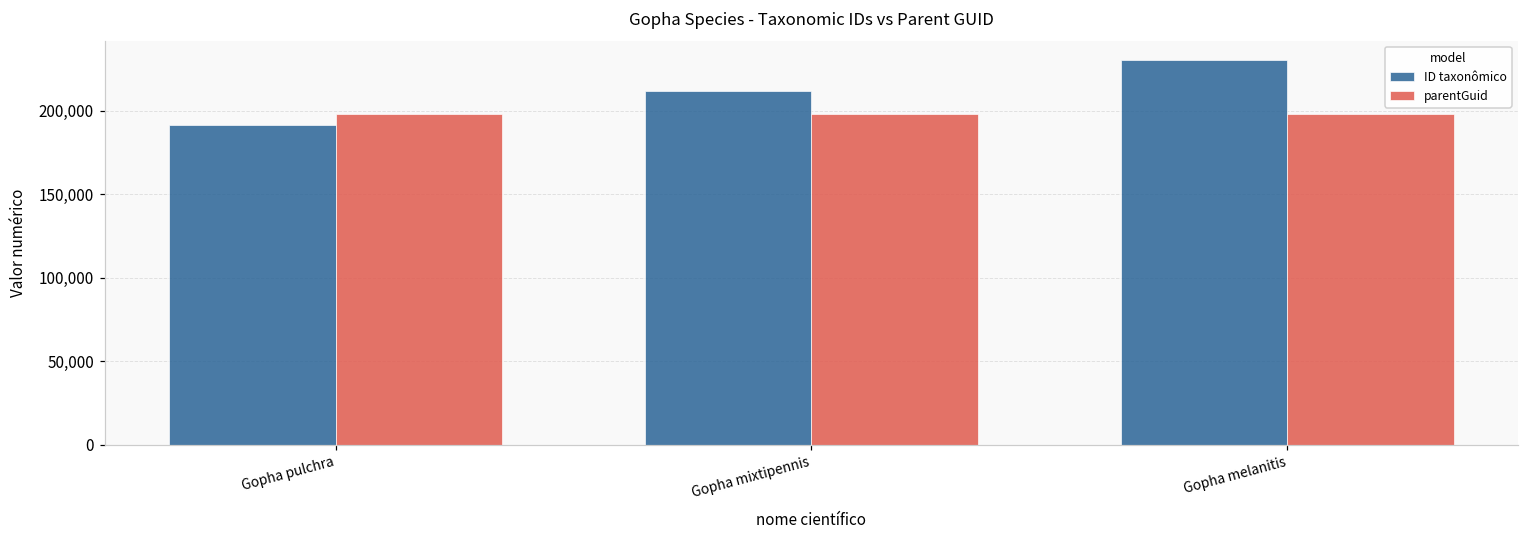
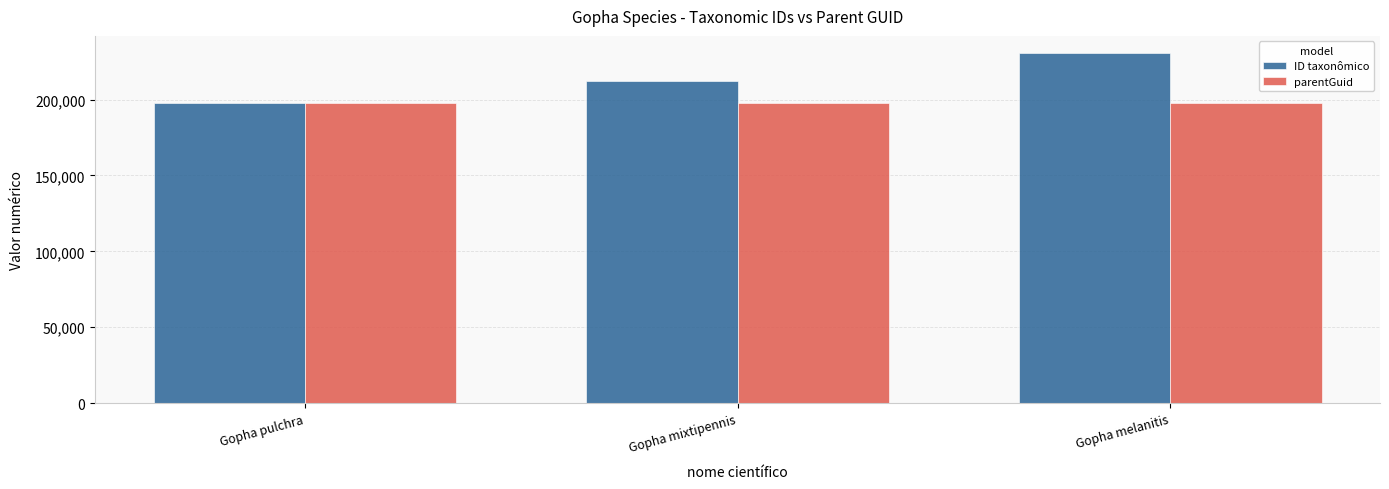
  {
    "ID taxonômico": {
-     "Gopha pulchra": "192,000",
+     "Gopha pulchra": "198,000",
      "Gopha mixtipennis": "212,000",
      "Gopha melanitis": "230,000"
    },
    "parentGuid": {
      "Gopha pulchra": "198,000",
      "Gopha mixtipennis": "198,000",
      "Gopha melanitis": "198,000"
    }
  }
